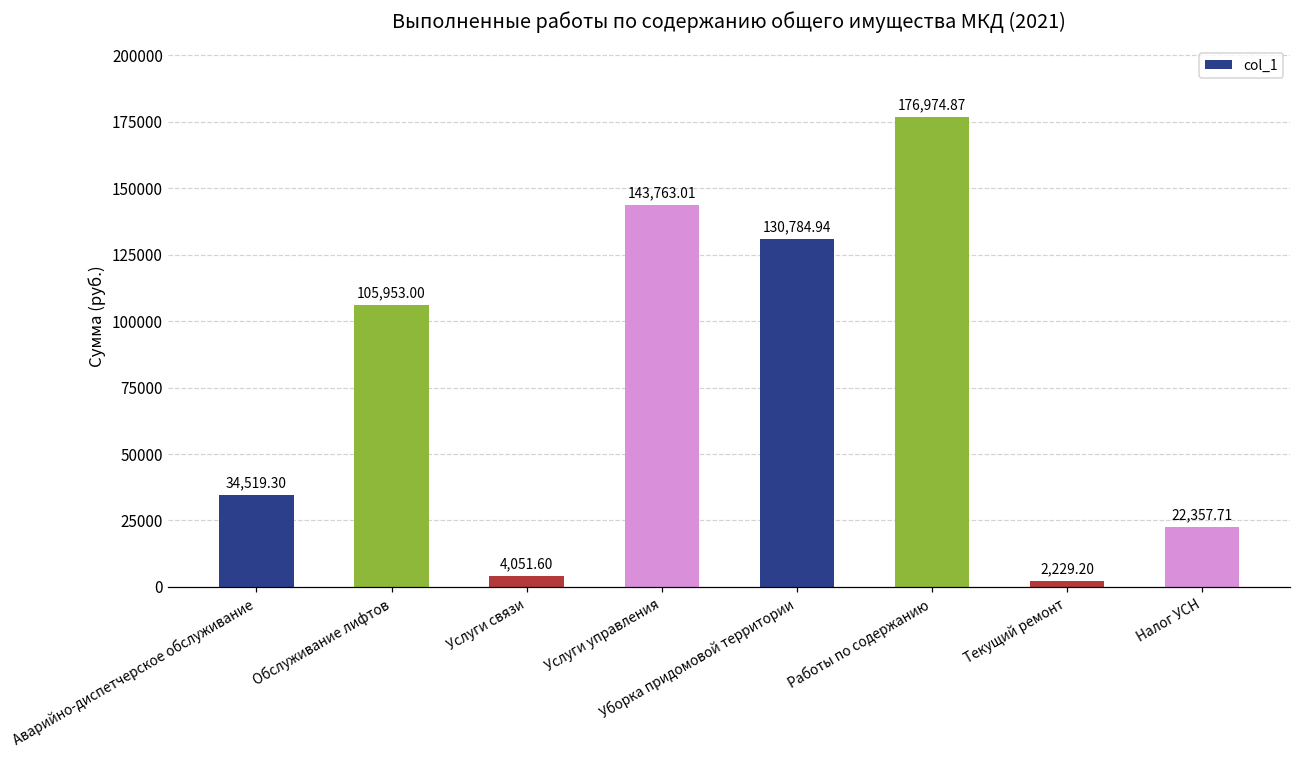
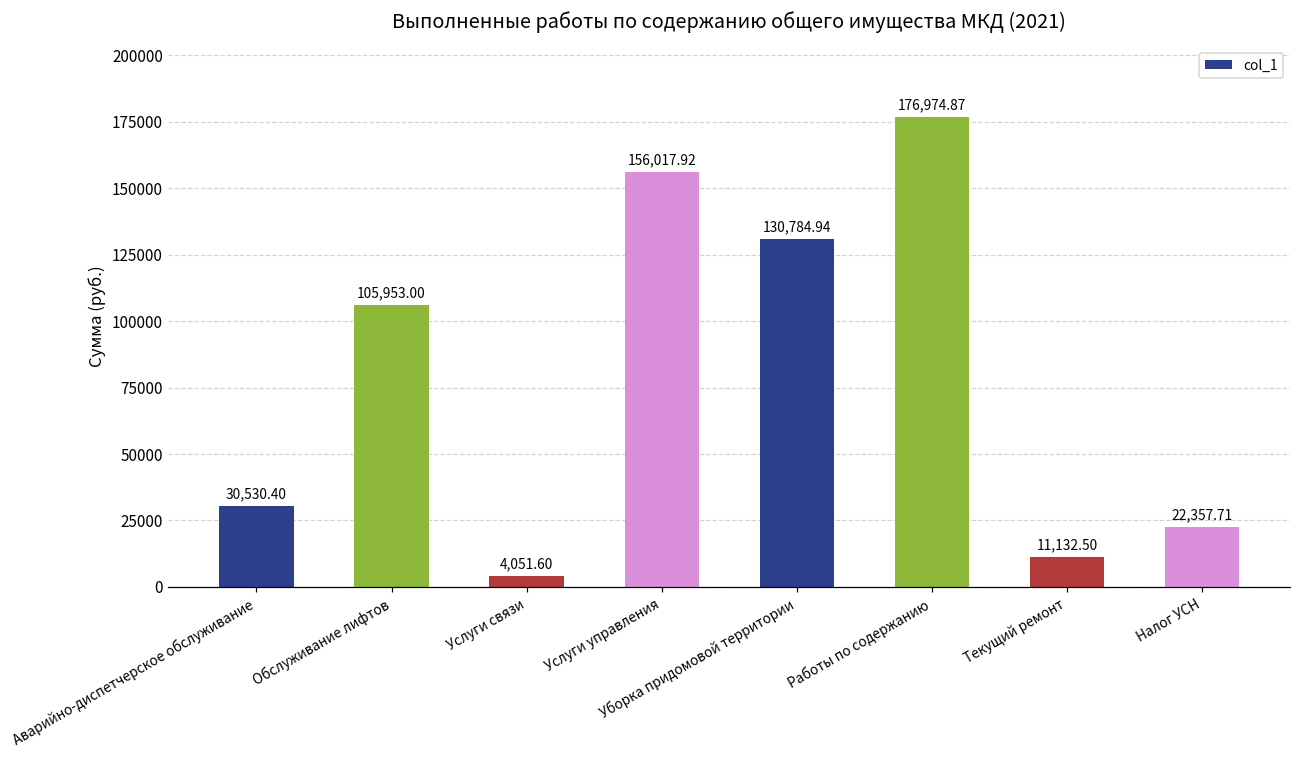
  {
-   "Аварийно-диспетчерское обслуживание": "34,519.30",
+   "Аварийно-диспетчерское обслуживание": "30,530.40",
    "Обслуживание лифтов": "105,953.00",
    "Услуги связи": "4,051.60",
-   "Услуги управления": "143,763.01",
+   "Услуги управления": "156,017.92",
    "Уборка придомовой территории": "130,784.94",
    "Работы по содержанию": "176,974.87",
-   "Текущий ремонт": "2,229.20",
+   "Текущий ремонт": "11,132.50",
    "Налог УСН": "22,357.71"
  }
